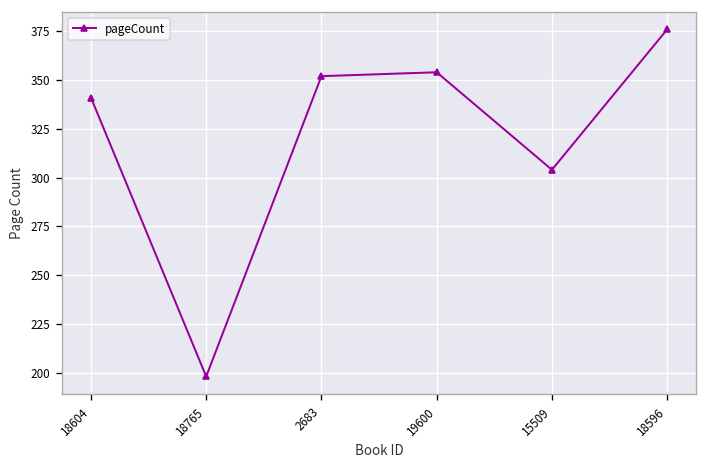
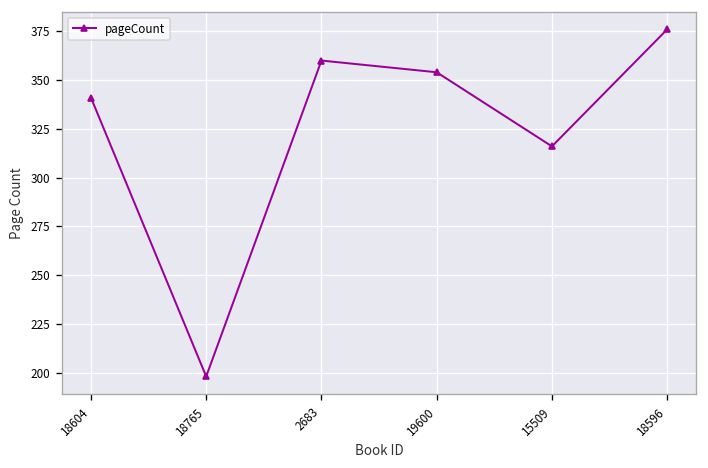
  {
    "18604": 341,
    "18765": 198,
-   "2683": 352,
+   "2683": 360,
    "19600": 354,
-   "15509": 304,
+   "15509": 316,
    "18596": 376
  }
